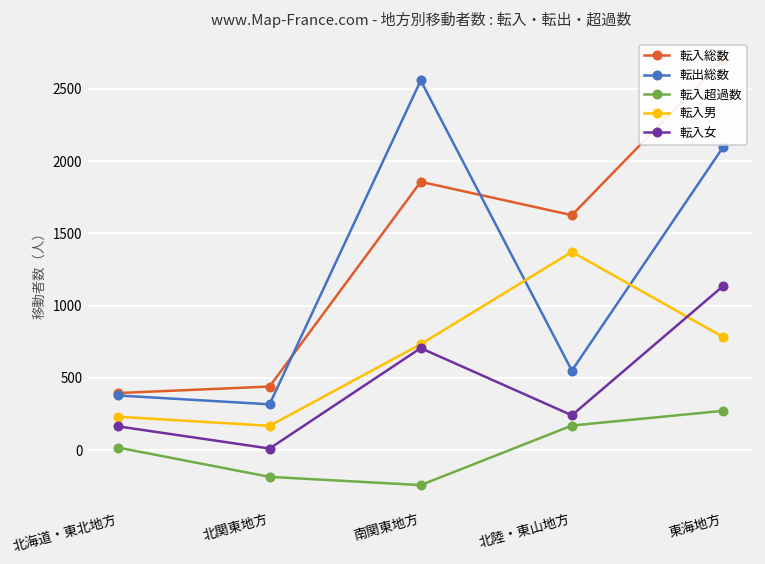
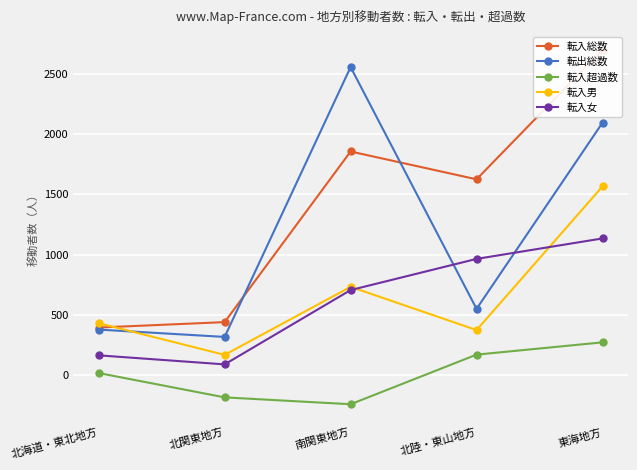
  {
    "転入総数": {
      "北関東地方": 440,
      "南関東地方": 1860,
      "北陸・東山地方": 1630
    },
    "転出総数": {
      "北関東地方": 320,
      "南関東地方": 2560,
      "北陸・東山地方": 550,
      "東海地方": 2100
    },
    "転入超過数": {
      "北海道・東北地方": 20,
      "北関東地方": -190,
      "南関東地方": -240,
      "北陸・東山地方": 170,
      "東海地方": 270
    },
    "転入男": {
-     "北海道・東北地方": 230,
+     "北海道・東北地方": 430,
      "北関東地方": 170,
      "南関東地方": 730,
-     "北陸・東山地方": 1370,
-     "東海地方": 780
+     "北陸・東山地方": 370,
+     "東海地方": 1570
    },
    "転入女": {
      "北海道・東北地方": 160,
-     "北関東地方": 10,
+     "北関東地方": 90,
      "南関東地方": 710,
-     "北陸・東山地方": 240,
+     "北陸・東山地方": 970,
      "東海地方": 1140
    }
  }
